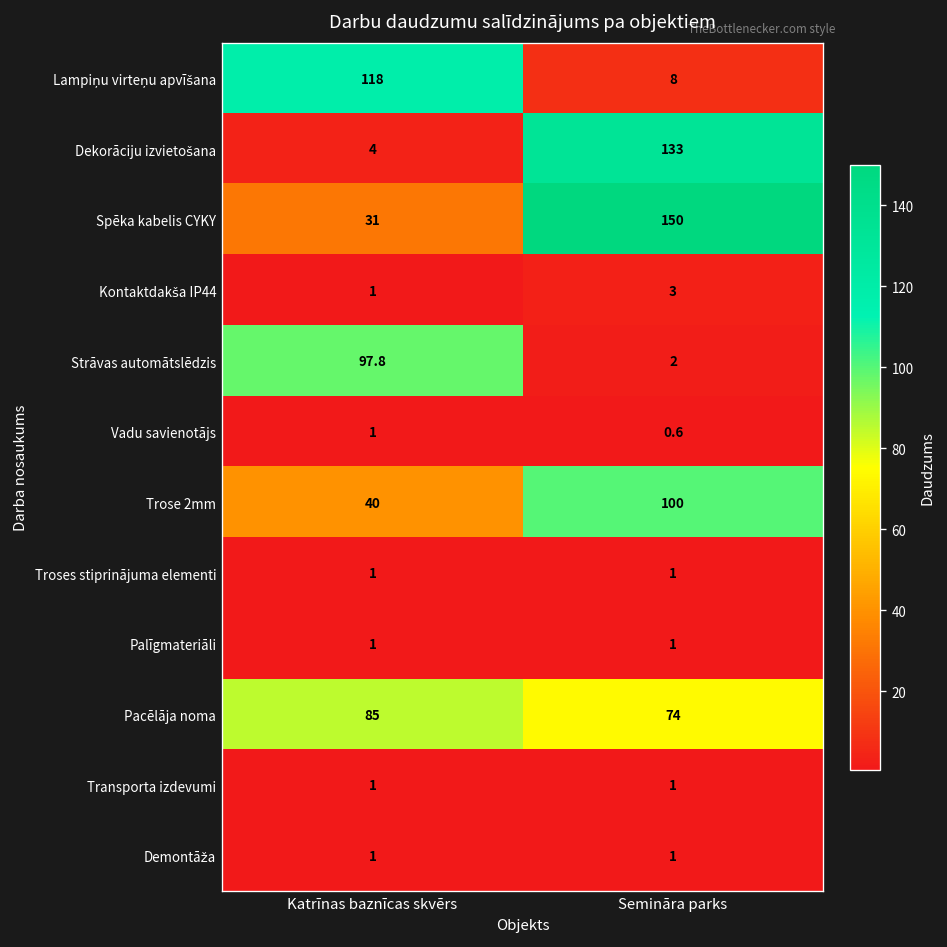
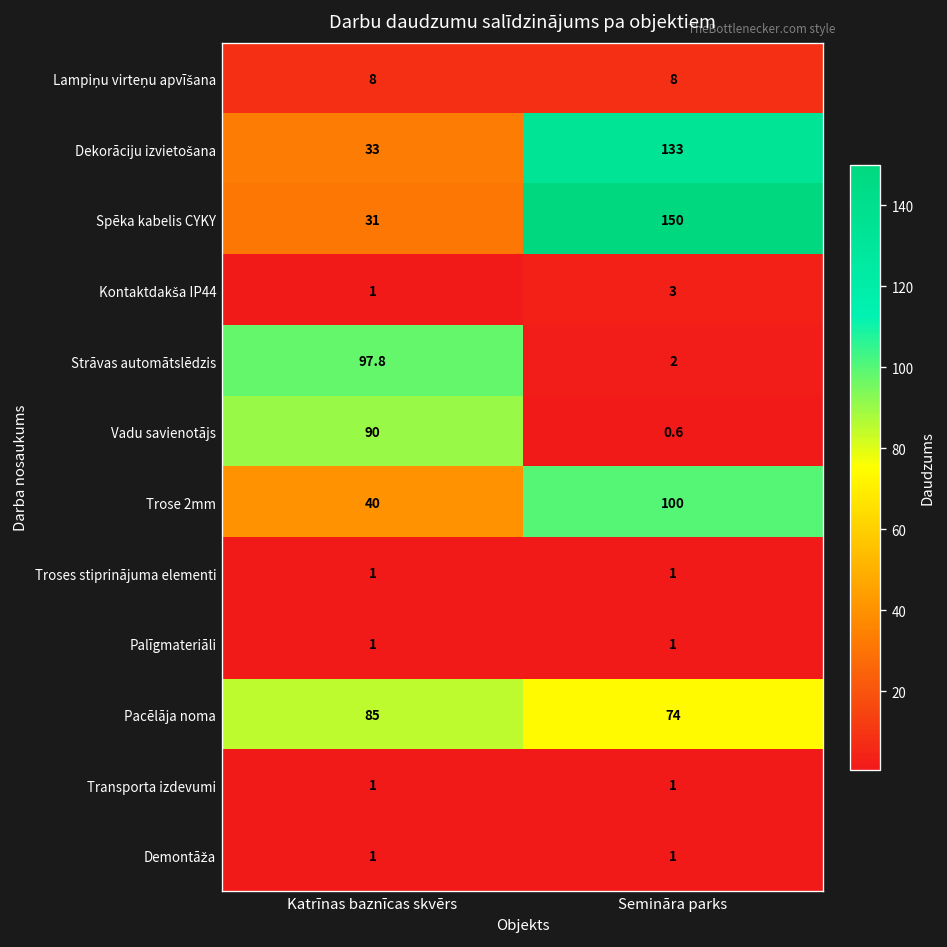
  {
    "Lampiņu virteņu apvīšana": {
-     "Katrīnas baznīcas skvērs": 118,
+     "Katrīnas baznīcas skvērs": 8,
      "Semināra parks": 8
    },
    "Dekorāciju izvietošana": {
-     "Katrīnas baznīcas skvērs": 4,
+     "Katrīnas baznīcas skvērs": 33,
      "Semināra parks": 133
    },
    "Spēka kabelis CYKY": {
      "Katrīnas baznīcas skvērs": 31,
      "Semināra parks": 150
    },
    "Kontaktdakša IP44": {
      "Katrīnas baznīcas skvērs": 1,
      "Semināra parks": 3
    },
    "Strāvas automātslēdzis": {
      "Katrīnas baznīcas skvērs": 97.8,
      "Semināra parks": 2
    },
    "Vadu savienotājs": {
-     "Katrīnas baznīcas skvērs": 1,
+     "Katrīnas baznīcas skvērs": 90,
      "Semināra parks": 0.6
    },
    "Trose 2mm": {
      "Katrīnas baznīcas skvērs": 40,
      "Semināra parks": 100
    },
    "Troses stiprinājuma elementi": {
      "Katrīnas baznīcas skvērs": 1,
      "Semināra parks": 1
    },
    "Palīgmateriāli": {
      "Katrīnas baznīcas skvērs": 1,
      "Semināra parks": 1
    },
    "Pacēlāja noma": {
      "Katrīnas baznīcas skvērs": 85,
      "Semināra parks": 74
    },
    "Transporta izdevumi": {
      "Katrīnas baznīcas skvērs": 1,
      "Semināra parks": 1
    },
    "Demontāža": {
      "Katrīnas baznīcas skvērs": 1,
      "Semināra parks": 1
    }
  }
